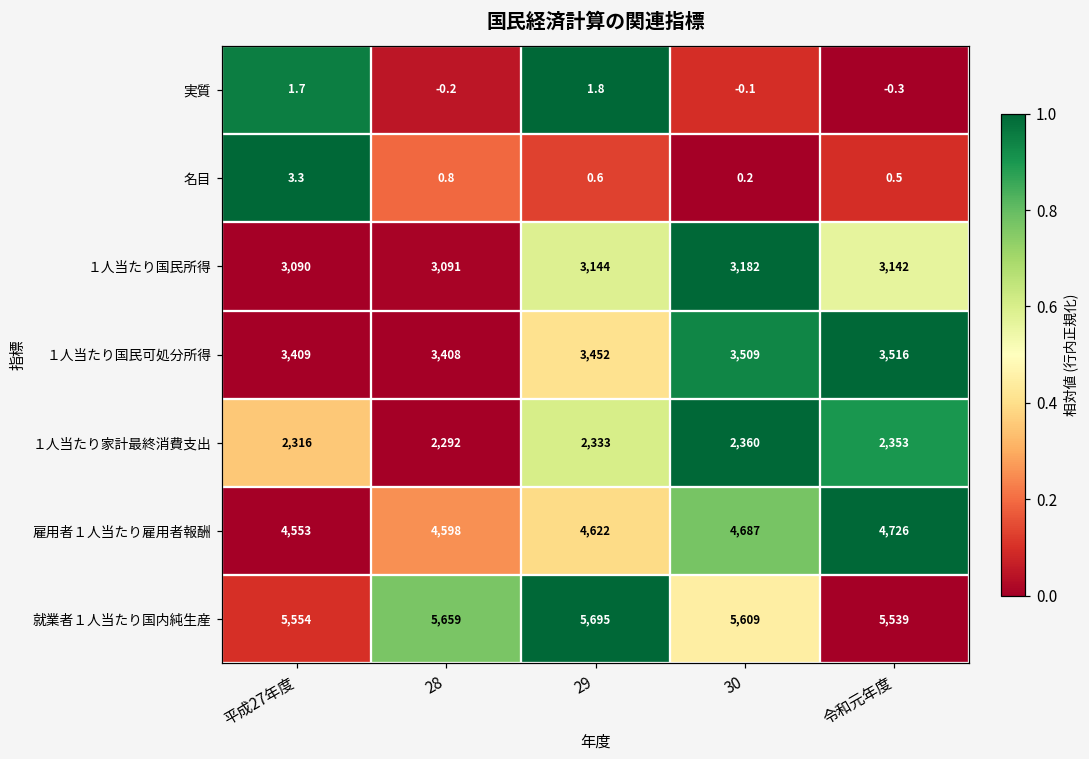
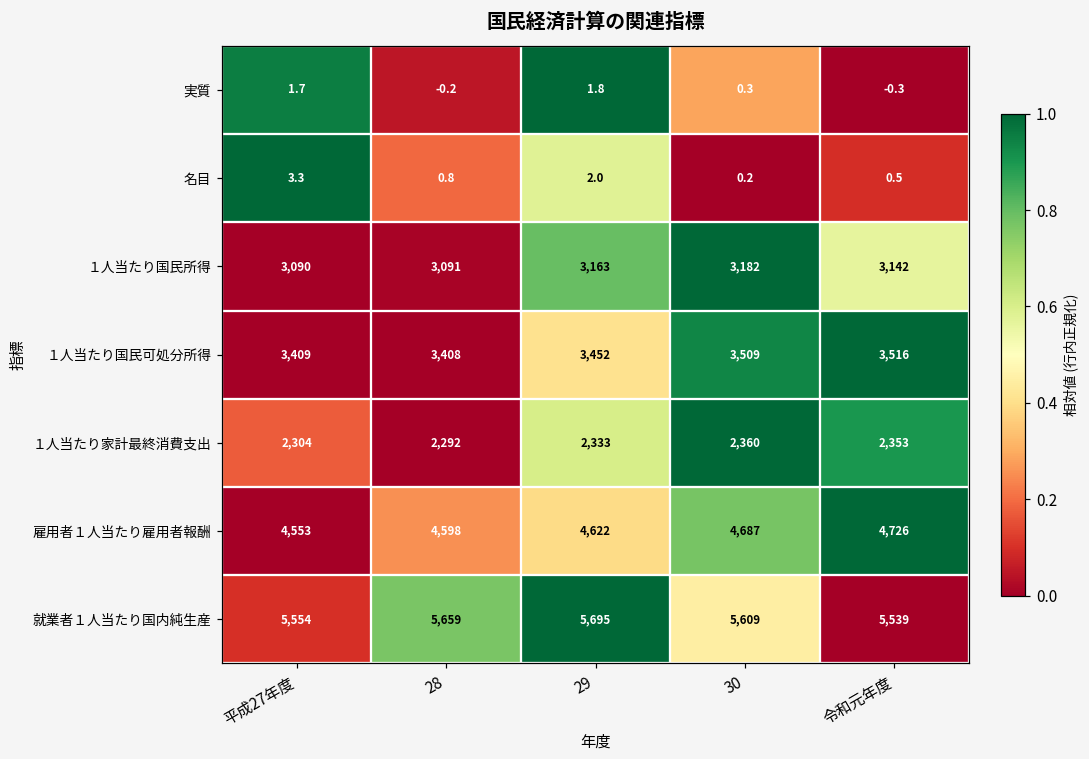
  {
    "実質": {
      "平成27年度": "1.7",
      "28": "-0.2",
      "29": "1.8",
-     "30": "-0.1",
+     "30": "0.3",
      "令和元年度": "-0.3"
    },
    "名目": {
      "平成27年度": "3.3",
      "28": "0.8",
-     "29": "0.6",
+     "29": "2.0",
      "30": "0.2",
      "令和元年度": "0.5"
    },
    "１人当たり国民所得": {
      "平成27年度": "3,090",
      "28": "3,091",
-     "29": "3,144",
+     "29": "3,163",
      "30": "3,182",
      "令和元年度": "3,142"
    },
    "１人当たり国民可処分所得": {
      "平成27年度": "3,409",
      "28": "3,408",
      "29": "3,452",
      "30": "3,509",
      "令和元年度": "3,516"
    },
    "１人当たり家計最終消費支出": {
-     "平成27年度": "2,316",
+     "平成27年度": "2,304",
      "28": "2,292",
      "29": "2,333",
      "30": "2,360",
      "令和元年度": "2,353"
    },
    "雇用者１人当たり雇用者報酬": {
      "平成27年度": "4,553",
      "28": "4,598",
      "29": "4,622",
      "30": "4,687",
      "令和元年度": "4,726"
    },
    "就業者１人当たり国内純生産": {
      "平成27年度": "5,554",
      "28": "5,659",
      "29": "5,695",
      "30": "5,609",
      "令和元年度": "5,539"
    }
  }
